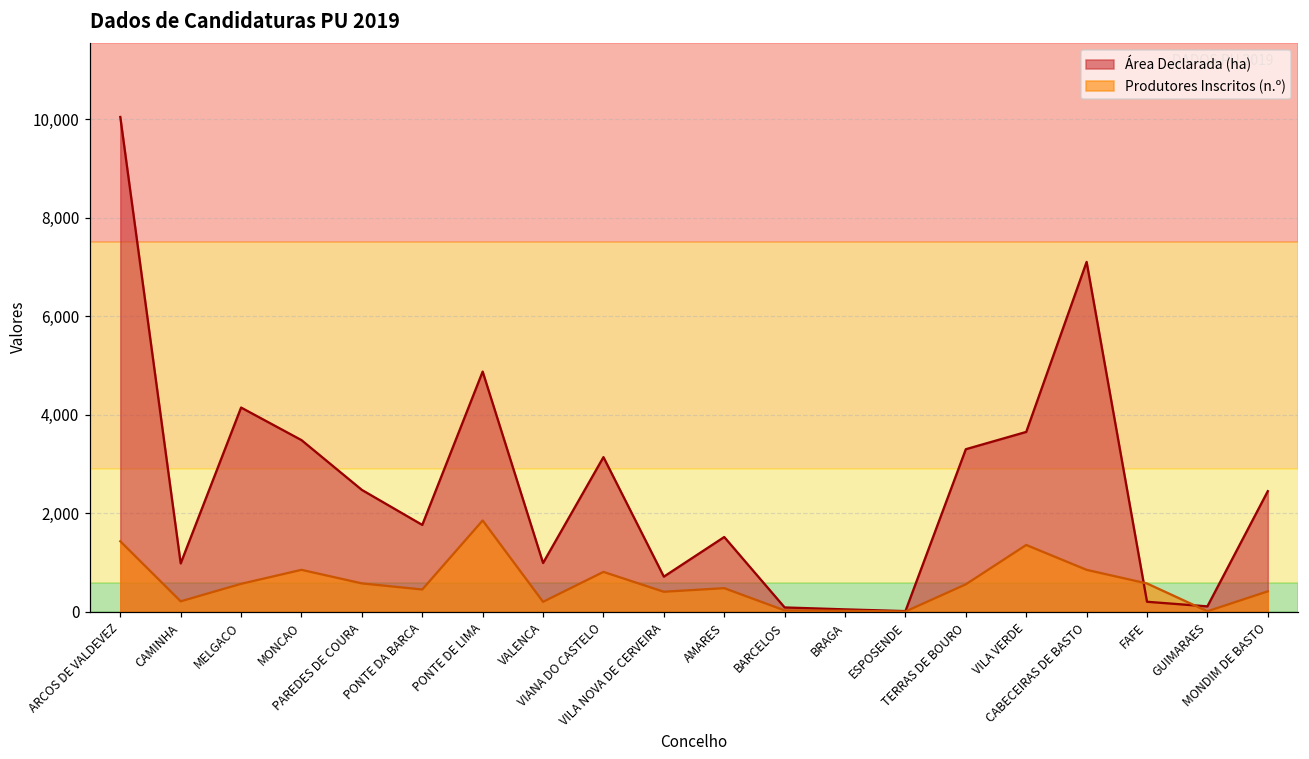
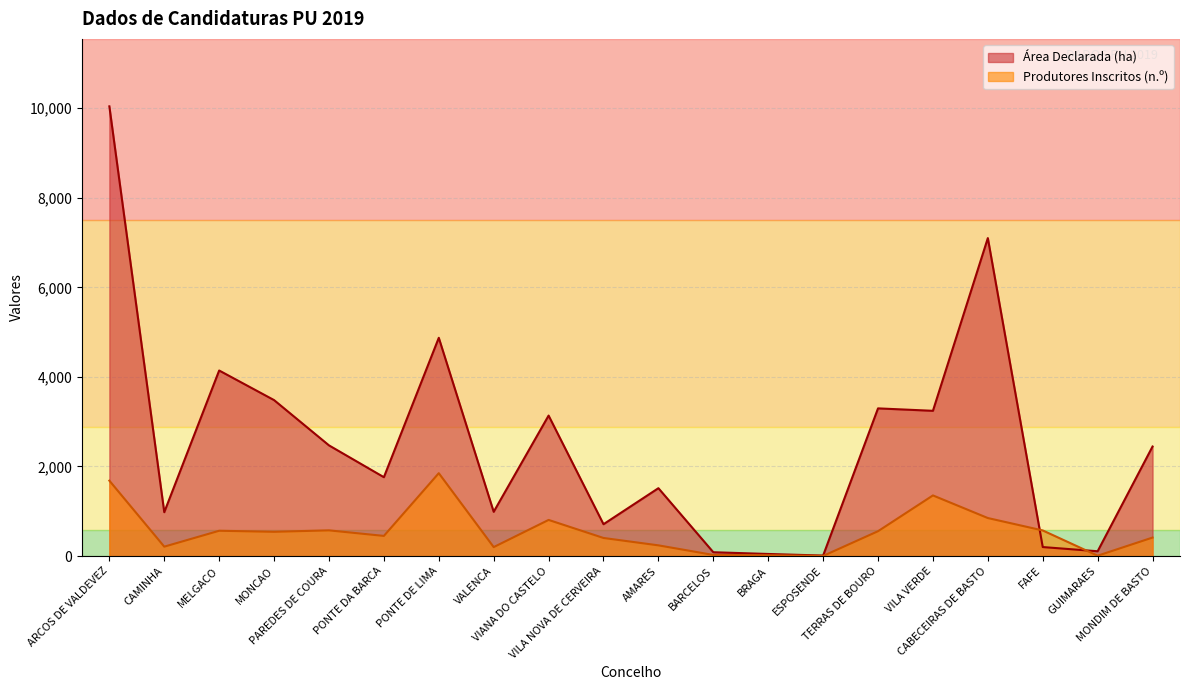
  {
    "Área Declarada (ha)": {
      "ARCOS DE VALDEVEZ": "10,000",
      "CAMINHA": "1,000",
      "MELGACO": "4,100",
      "MONCAO": "3,500",
      "PAREDES DE COURA": "2,500",
      "PONTE DA BARCA": "1,800",
      "PONTE DE LIMA": "4,900",
      "VALENCA": "1,000",
      "VIANA DO CASTELO": "3,100",
      "VILA NOVA DE CERVEIRA": "700",
      "AMARES": "1,500",
      "BARCELOS": "100",
      "TERRAS DE BOURO": "3,300",
-     "VILA VERDE": "3,600",
+     "VILA VERDE": "3,200",
      "CABECEIRAS DE BASTO": "7,100",
      "FAFE": "200",
      "GUIMARAES": "100",
      "MONDIM DE BASTO": "2,400"
    },
    "Produtores Inscritos (n.º)": {
-     "ARCOS DE VALDEVEZ": "1,400",
+     "ARCOS DE VALDEVEZ": "1,700",
      "CAMINHA": "200",
      "MELGACO": "600",
-     "MONCAO": "800",
+     "MONCAO": "500",
      "PAREDES DE COURA": "600",
      "PONTE DA BARCA": "500",
      "PONTE DE LIMA": "1,900",
      "VALENCA": "200",
      "VIANA DO CASTELO": "800",
      "VILA NOVA DE CERVEIRA": "400",
-     "AMARES": "500",
+     "AMARES": "200",
      "BARCELOS": "0",
      "TERRAS DE BOURO": "600",
      "VILA VERDE": "1,400",
      "CABECEIRAS DE BASTO": "800",
      "FAFE": "600",
      "GUIMARAES": "0",
      "MONDIM DE BASTO": "400"
    }
  }
